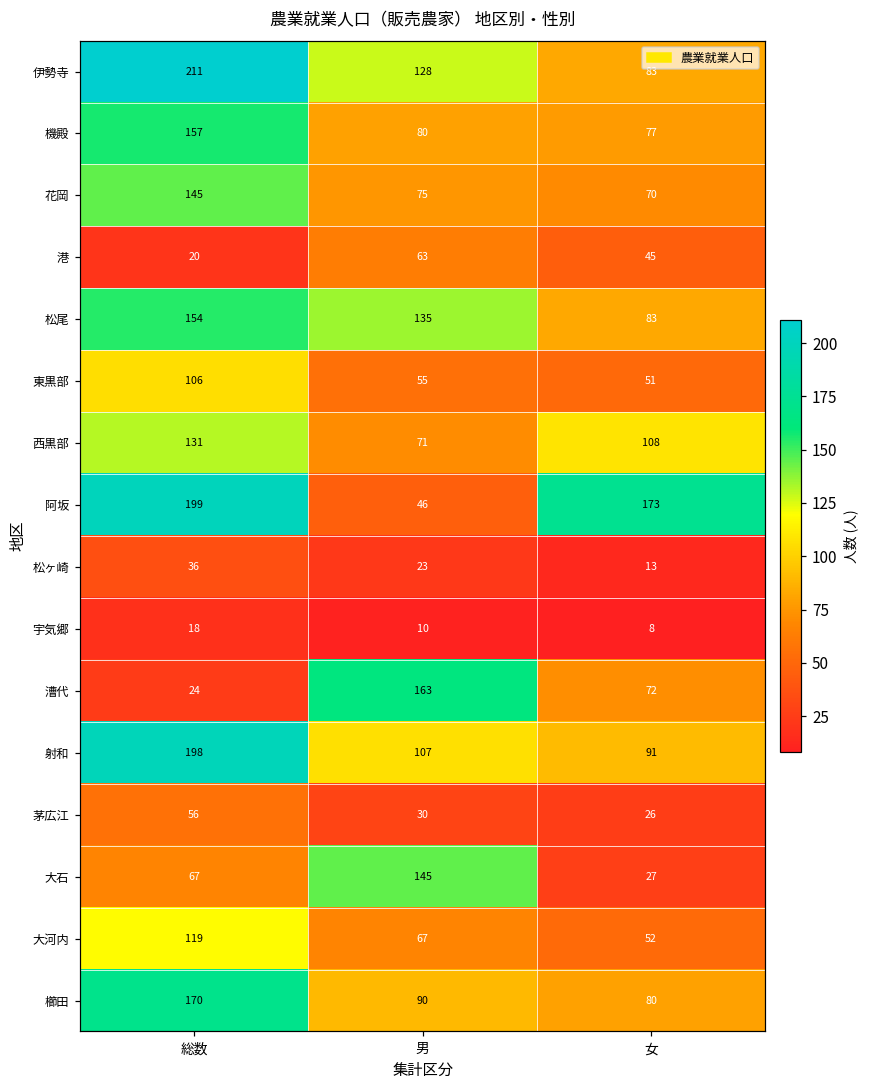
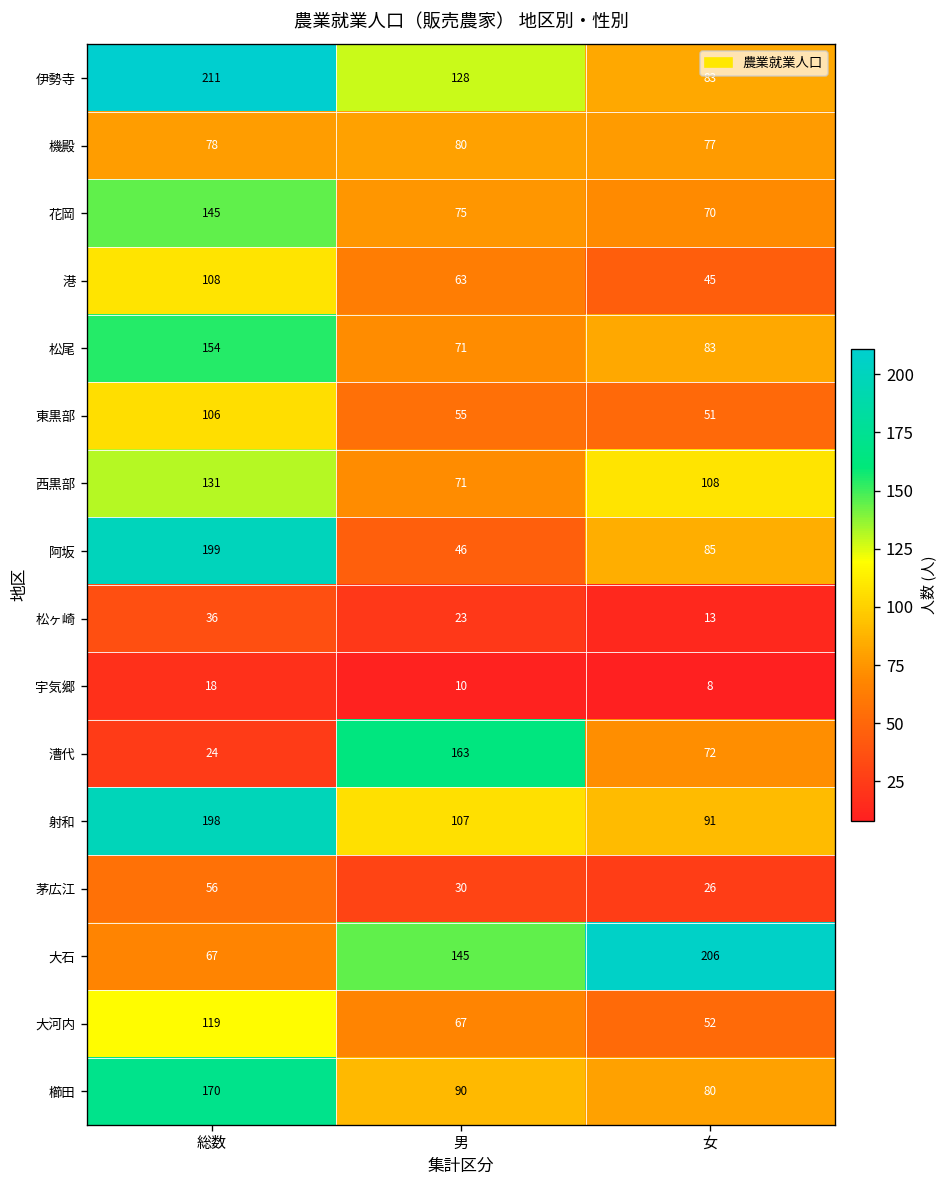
  {
    "伊勢寺": {
      "総数": 211,
      "男": 128
    },
    "機殿": {
-     "総数": 157,
+     "総数": 78,
      "男": 80,
      "女": 77
    },
    "花岡": {
      "総数": 145,
      "男": 75,
      "女": 70
    },
    "港": {
-     "総数": 20,
+     "総数": 108,
      "男": 63,
      "女": 45
    },
    "松尾": {
      "総数": 154,
-     "男": 135,
+     "男": 71,
      "女": 83
    },
    "東黒部": {
      "総数": 106,
      "男": 55,
      "女": 51
    },
    "西黒部": {
      "総数": 131,
      "男": 71,
      "女": 108
    },
    "阿坂": {
      "総数": 199,
      "男": 46,
-     "女": 173
+     "女": 85
    },
    "松ヶ崎": {
      "総数": 36,
      "男": 23,
      "女": 13
    },
    "宇気郷": {
      "総数": 18,
      "男": 10,
      "女": 8
    },
    "漕代": {
      "総数": 24,
      "男": 163,
      "女": 72
    },
    "射和": {
      "総数": 198,
      "男": 107,
      "女": 91
    },
    "茅広江": {
      "総数": 56,
      "男": 30,
      "女": 26
    },
    "大石": {
      "総数": 67,
      "男": 145,
-     "女": 27
+     "女": 206
    },
    "大河内": {
      "総数": 119,
      "男": 67,
      "女": 52
    },
    "櫛田": {
      "総数": 170,
      "男": 90,
      "女": 80
    }
  }
